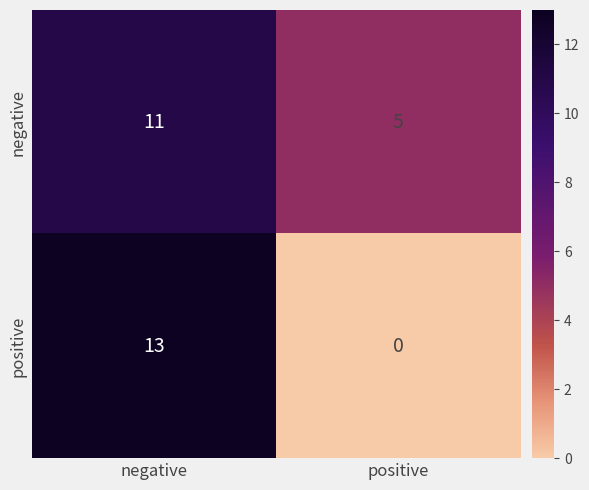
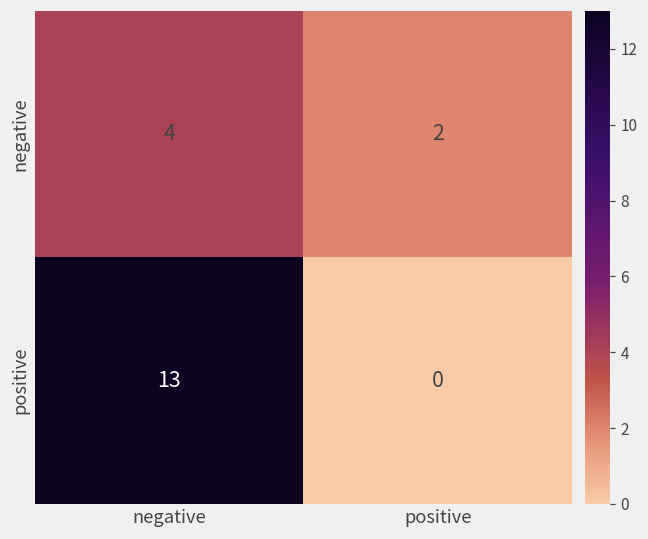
  {
    "negative": {
-     "negative": 11,
-     "positive": 5
+     "negative": 4,
+     "positive": 2
    },
    "positive": {
      "negative": 13,
      "positive": 0
    }
  }
